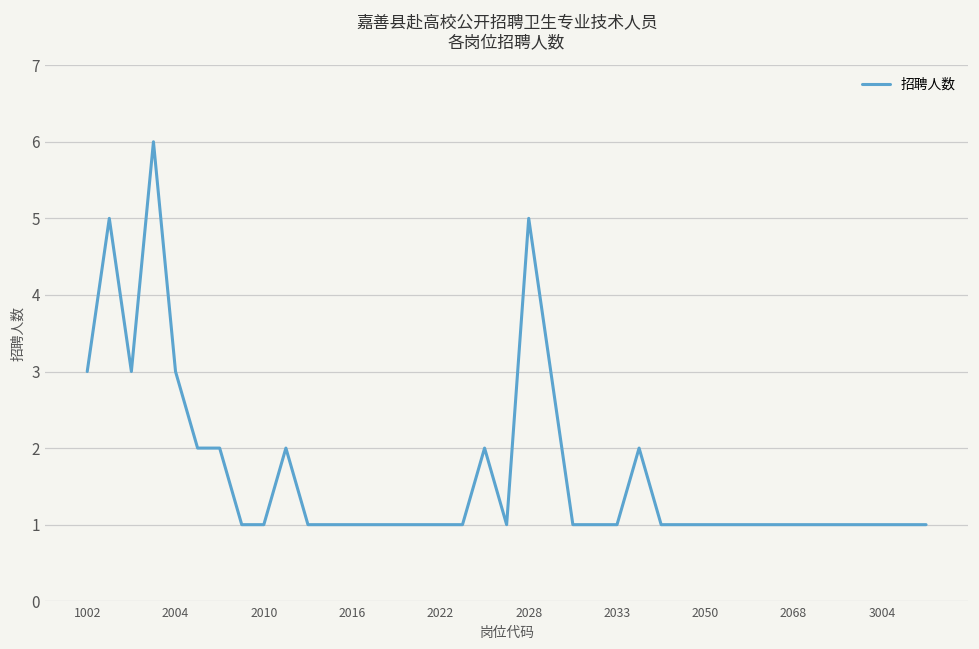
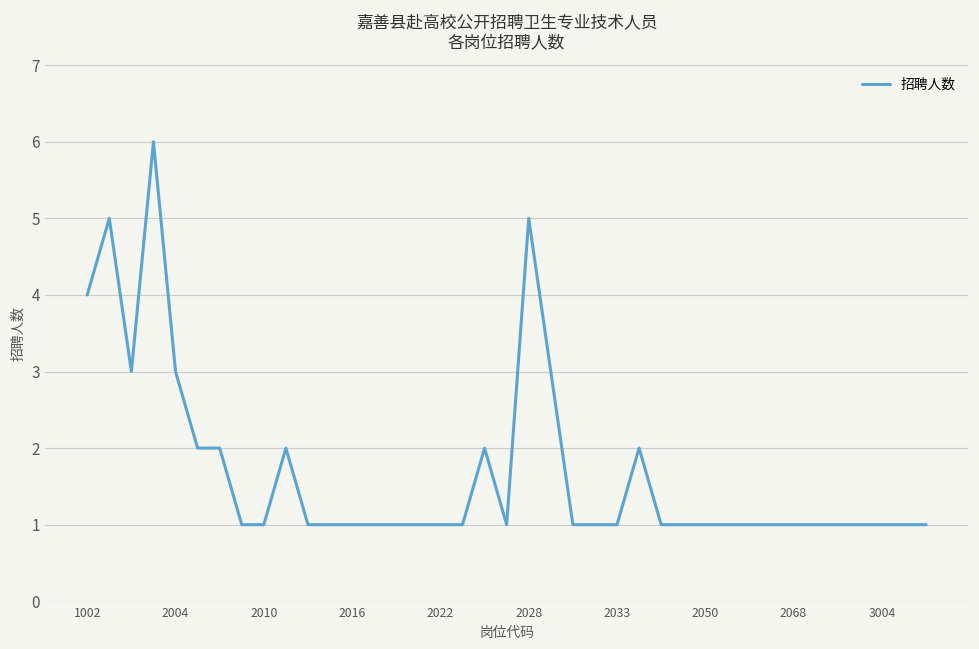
  {
-   "1002": 3,
+   "1002": 4,
    "2004": 3,
    "2010": 1,
    "2016": 1,
    "2022": 1,
    "2028": 5,
    "2033": 1,
    "2050": 1,
    "2068": 1,
    "3004": 1
  }
